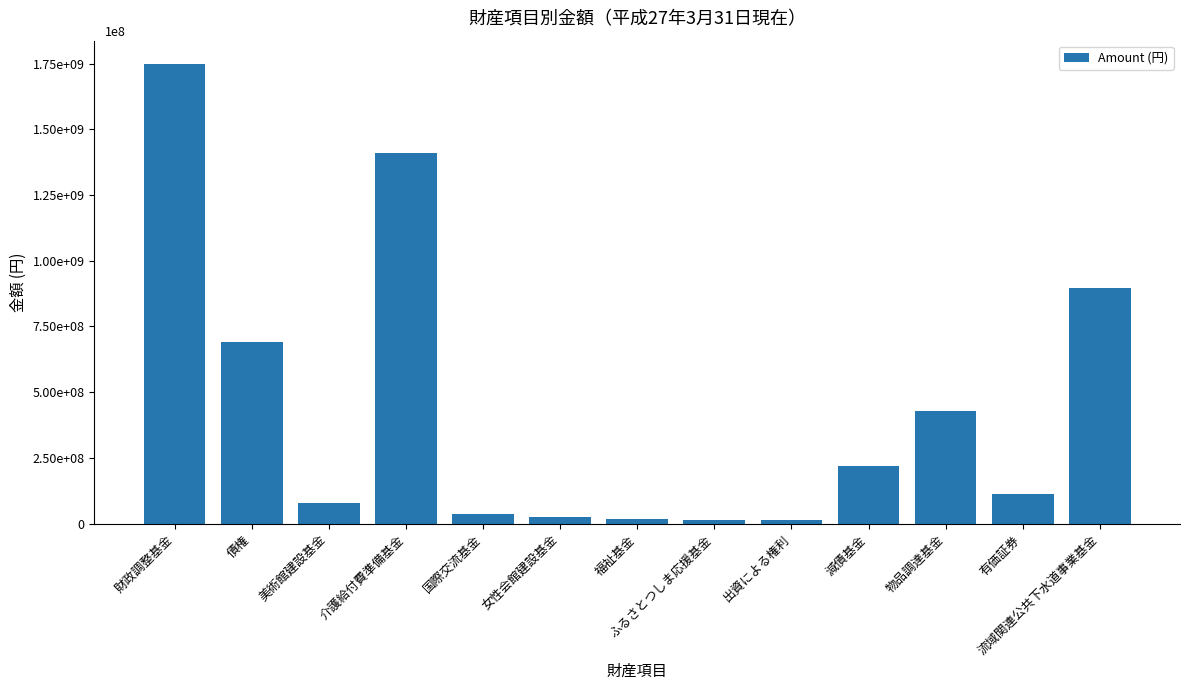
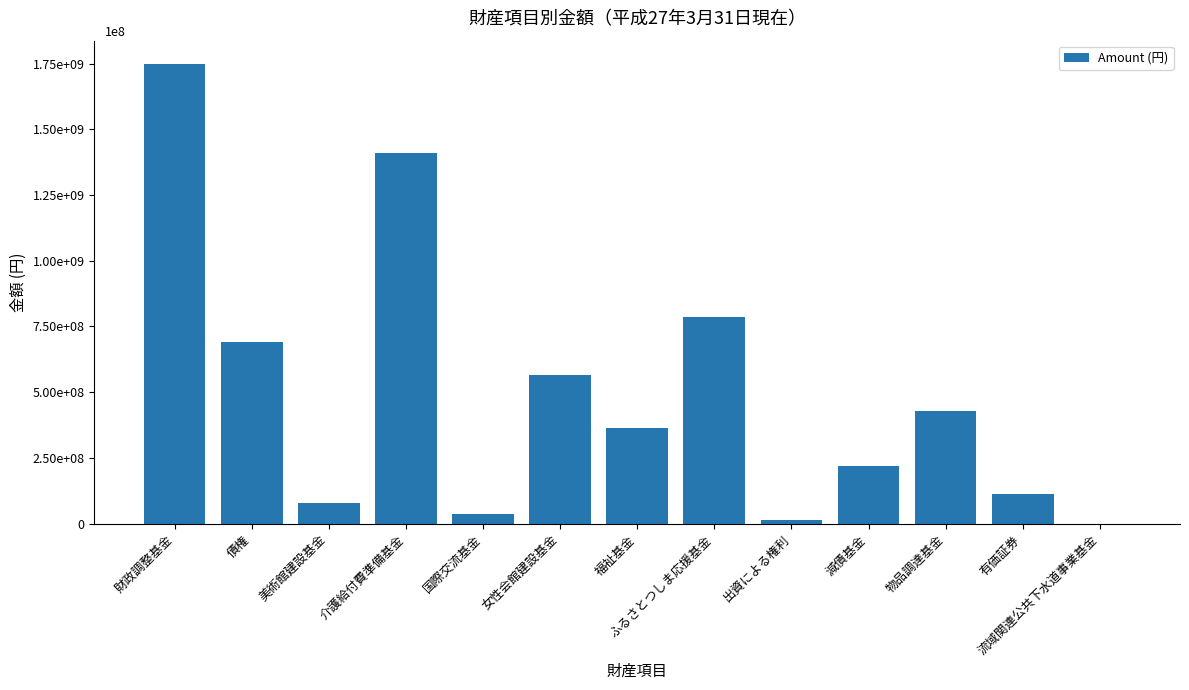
  {
    "財政調整基金": 1750000000,
    "債権": 690000000,
    "美術館建設基金": 80000000,
    "介護給付費準備基金": 1410000000,
    "国際交流基金": 40000000,
-   "女性会館建設基金": 20000000,
-   "福祉基金": 20000000,
-   "ふるさとつしま応援基金": 10000000,
+   "女性会館建設基金": 560000000,
+   "福祉基金": 360000000,
+   "ふるさとつしま応援基金": 790000000,
    "出資による権利": 10000000,
    "減債基金": 220000000,
    "物品調達基金": 430000000,
    "有価証券": 110000000,
-   "流域関連公共下水道事業基金": 900000000
+   "流域関連公共下水道事業基金": 0
  }
